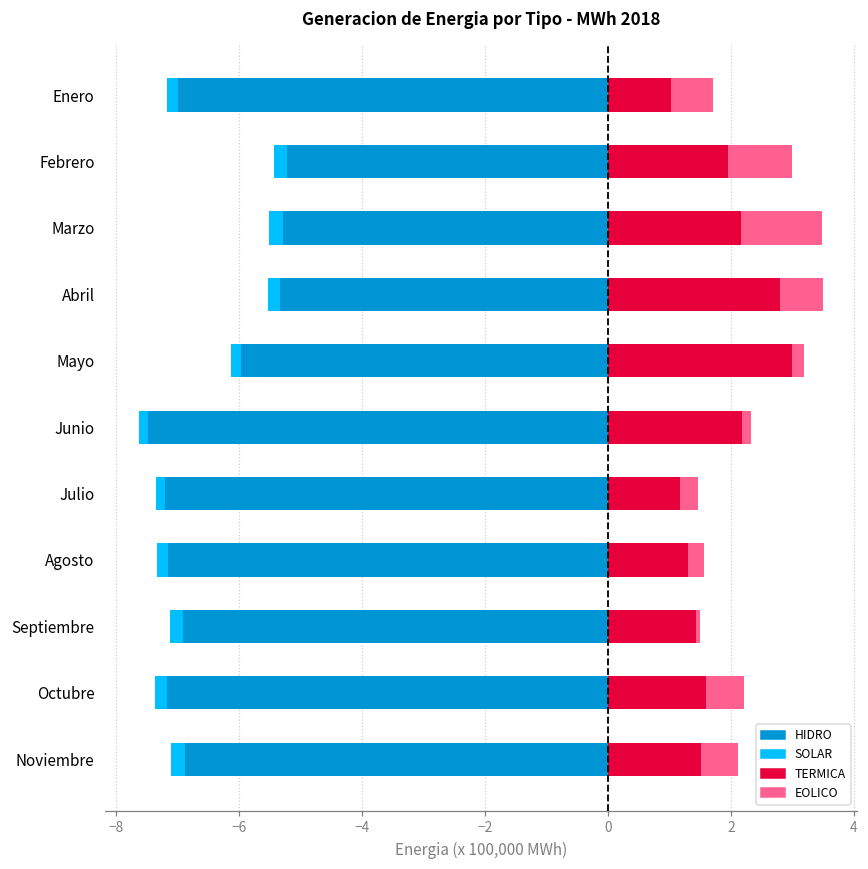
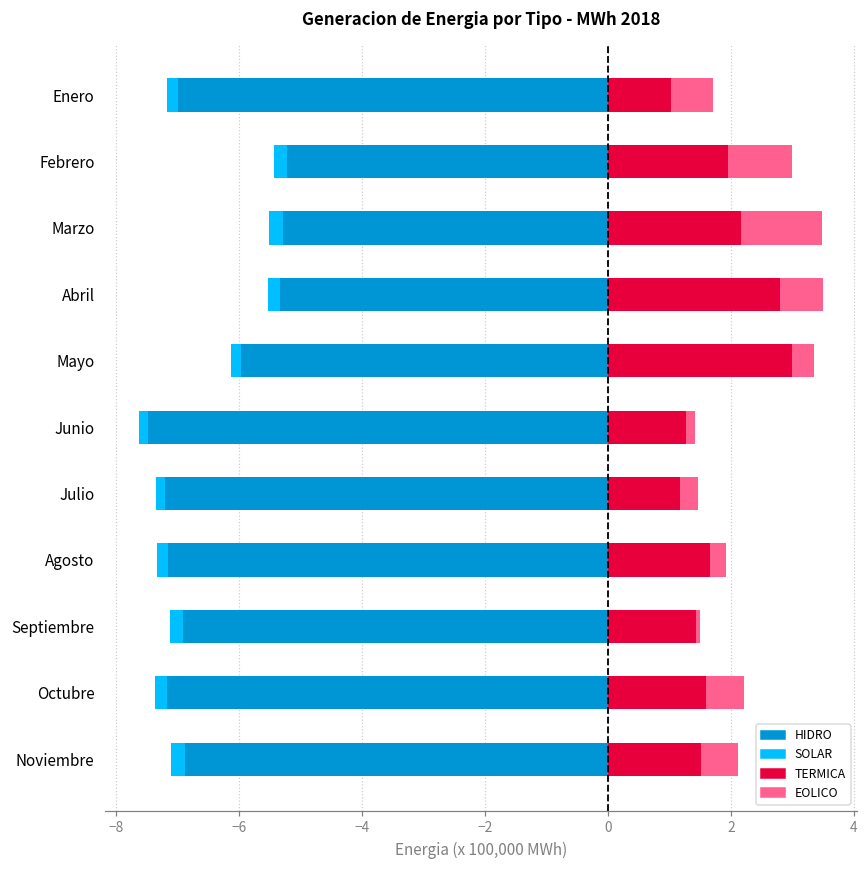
  {
    "TERMICA": {
      "Enero": 1.0,
      "Febrero": 2.0,
      "Marzo": 2.2,
      "Abril": 2.8,
      "Mayo": 3.0,
-     "Junio": 2.2,
+     "Junio": 1.3,
      "Julio": 1.2,
-     "Agosto": 1.3,
+     "Agosto": 1.7,
      "Septiembre": 1.4,
      "Octubre": 1.6,
      "Noviembre": 1.5
    },
    "EOLICO": {
      "Enero": 0.7,
      "Febrero": 1.0,
      "Marzo": 1.3,
      "Abril": 0.7,
-     "Mayo": 0.2,
+     "Mayo": 0.4,
      "Junio": 0.1,
      "Julio": 0.3,
      "Agosto": 0.3,
      "Septiembre": 0.1,
      "Octubre": 0.6,
      "Noviembre": 0.6
    }
  }
